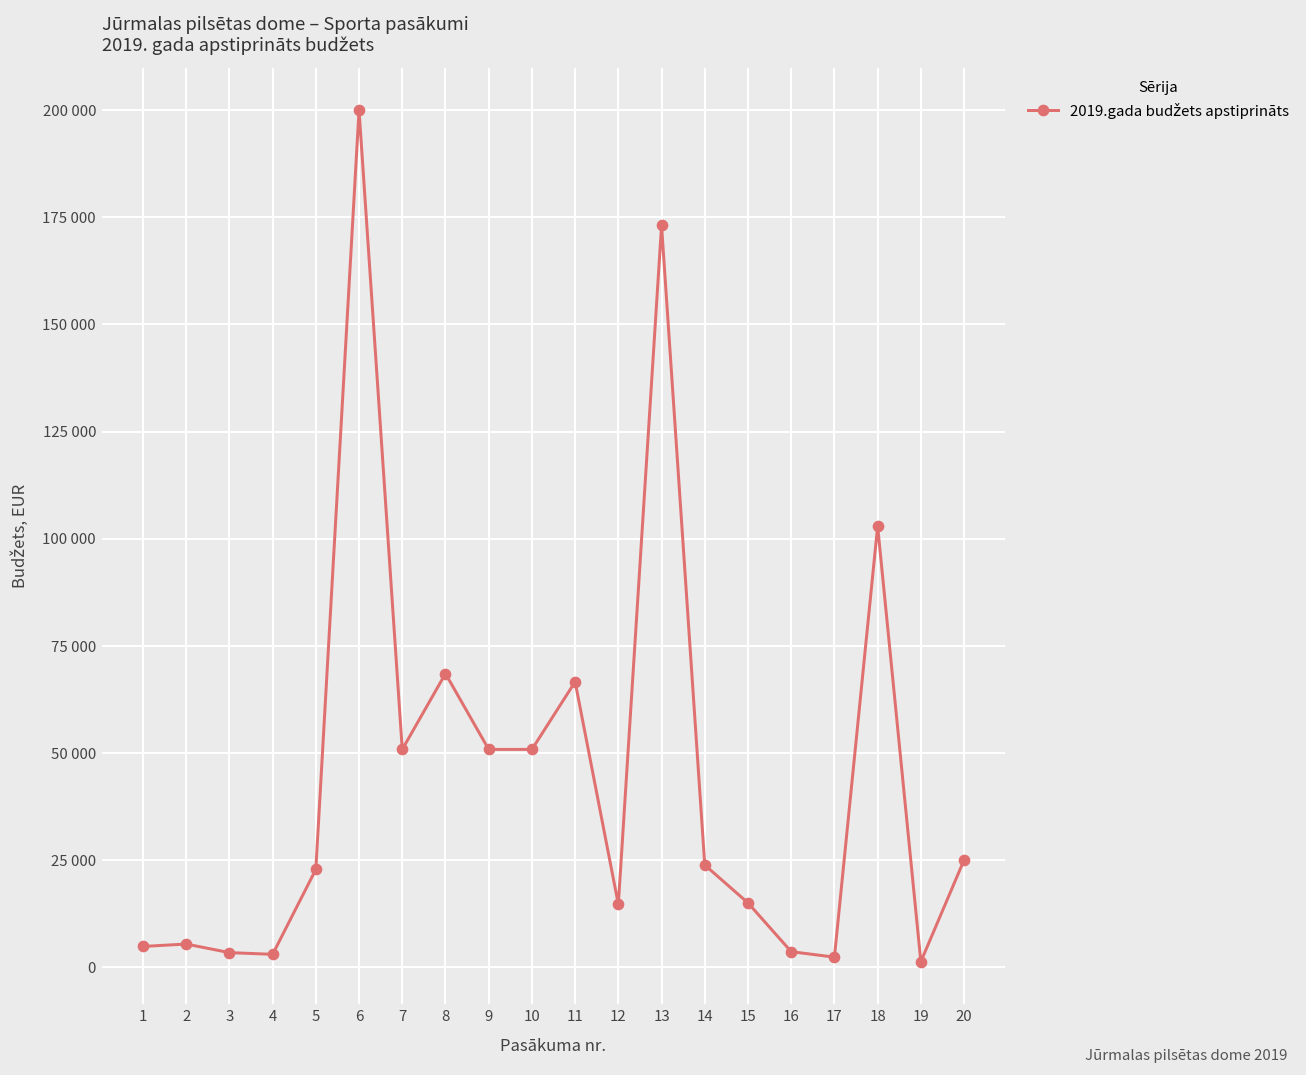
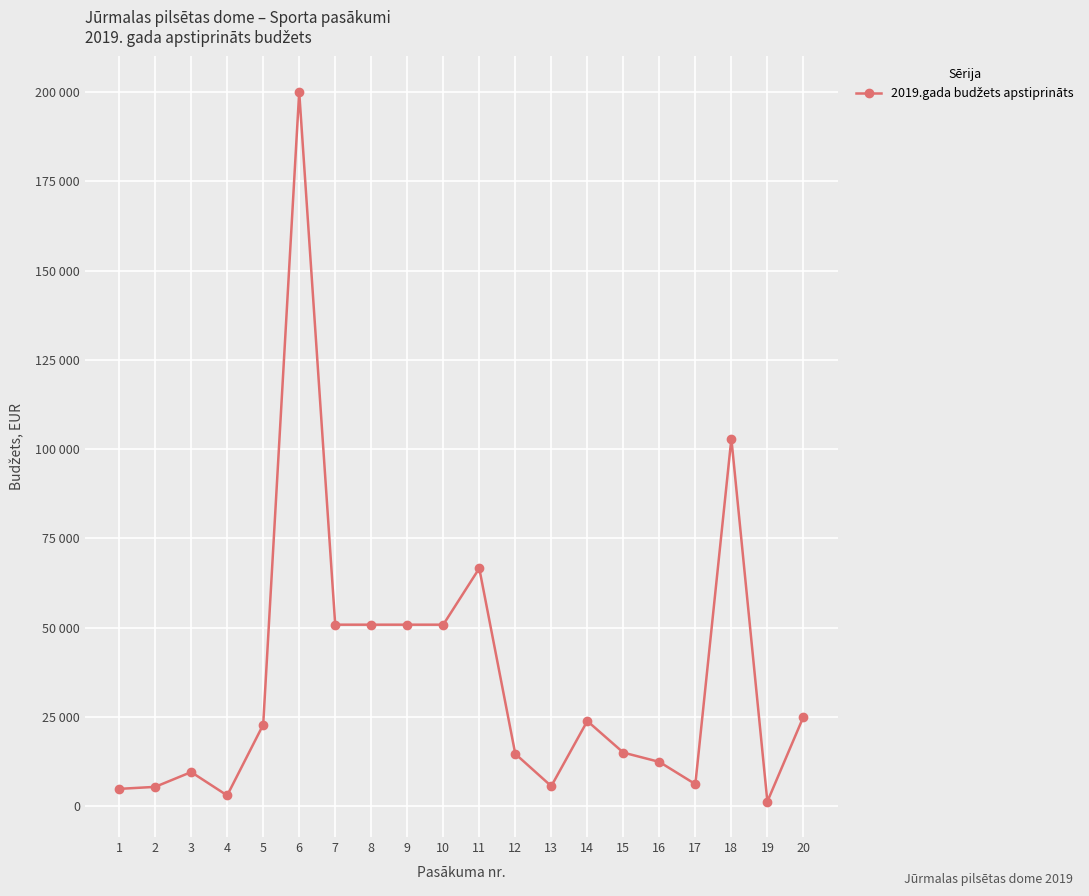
  {
    "1": 5000,
    "2": 5000,
-   "3": 3000,
+   "3": 10000,
    "4": 3000,
    "5": 23000,
    "6": 200000,
    "7": 51000,
-   "8": 69000,
+   "8": 51000,
    "9": 51000,
    "10": 51000,
    "11": 67000,
    "12": 15000,
-   "13": 173000,
+   "13": 6000,
    "14": 24000,
    "15": 15000,
-   "16": 4000,
-   "17": 2000,
+   "16": 12000,
+   "17": 6000,
    "18": 103000,
    "19": 1000,
    "20": 25000
  }
